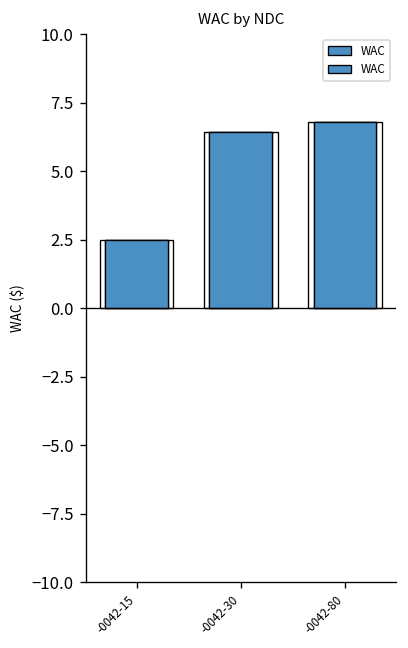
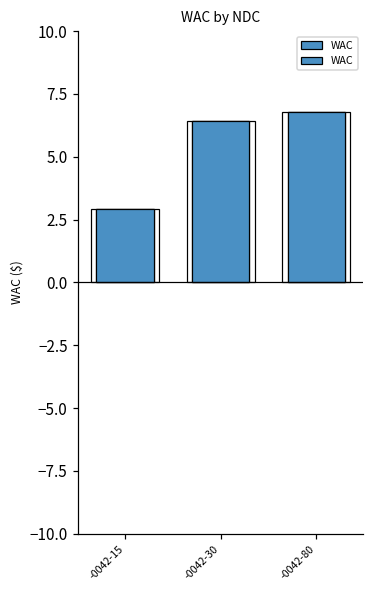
  {
-   "-0042-15": 2.5,
+   "-0042-15": 2.9,
    "-0042-30": 6.4,
    "-0042-80": 6.8
  }
